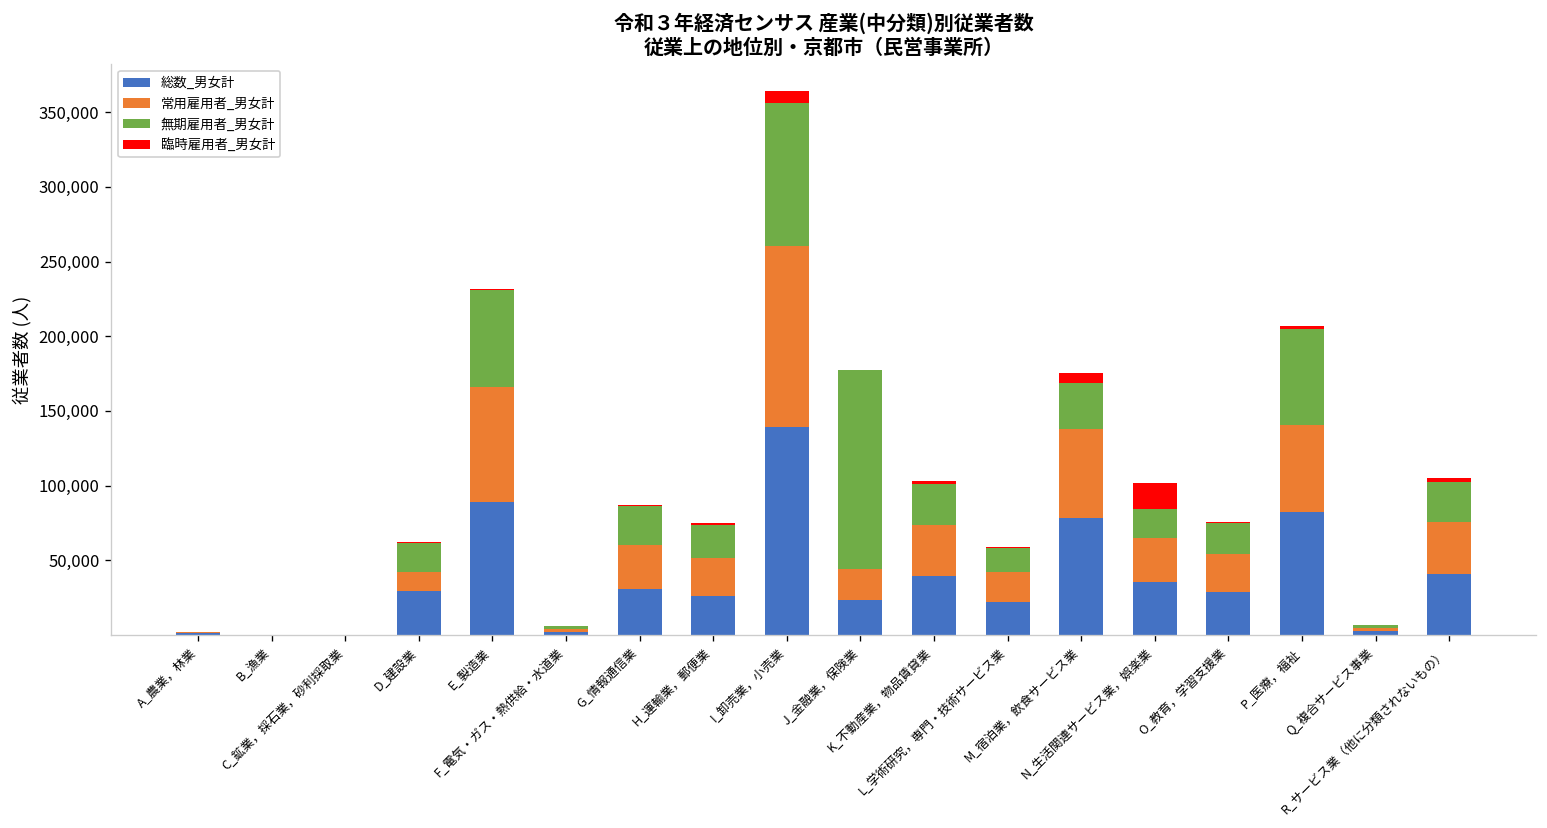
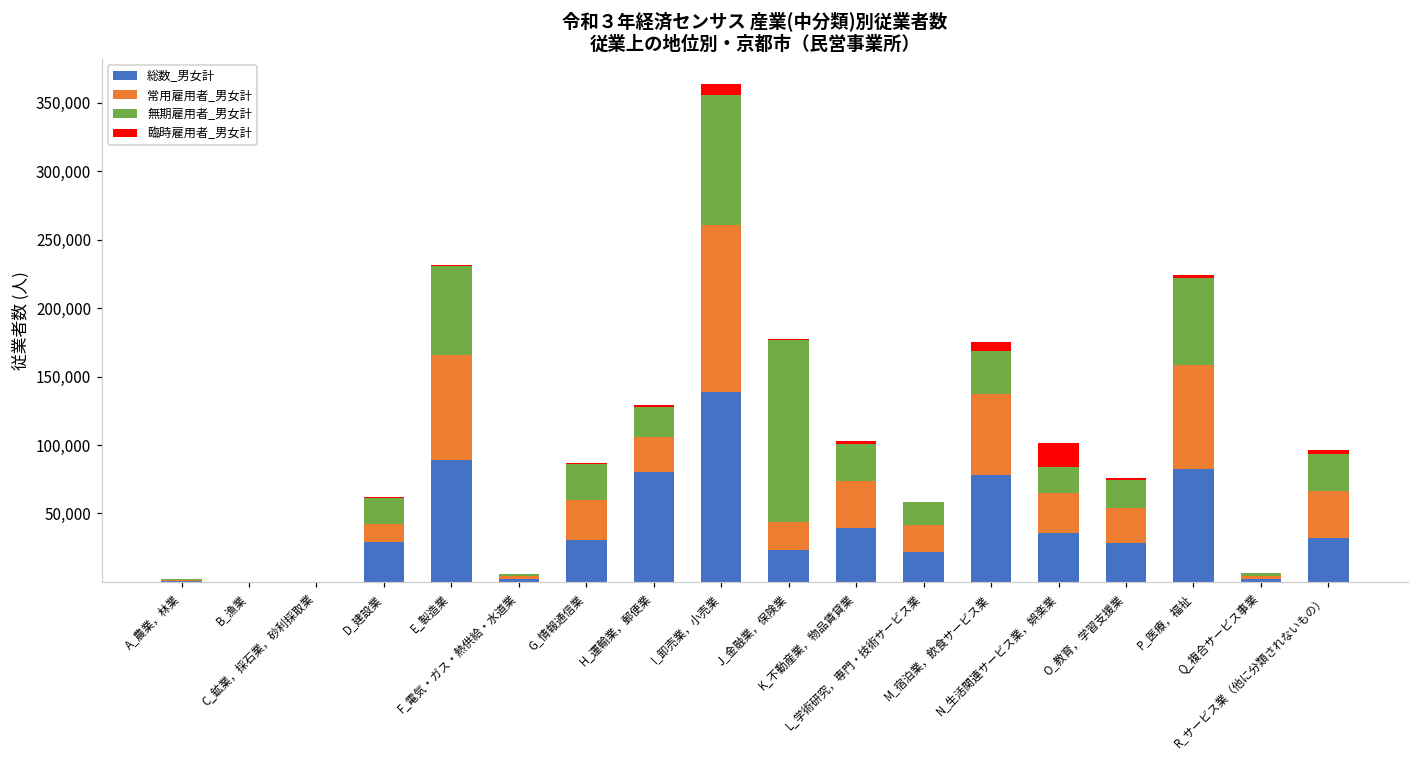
  {
    "総数_男女計": {
      "D_建設業": "29,000",
      "E_製造業": "89,000",
      "F_電気・ガス・熱供給・水道業": "2,000",
      "G_情報通信業": "31,000",
-     "H_運輸業，郵便業": "26,000",
+     "H_運輸業，郵便業": "80,000",
      "I_卸売業，小売業": "139,000",
      "J_金融業，保険業": "23,000",
      "K_不動産業，物品賃貸業": "40,000",
      "L_学術研究，専門・技術サービス業": "22,000",
      "M_宿泊業，飲食サービス業": "78,000",
      "N_生活関連サービス業，娯楽業": "36,000",
      "O_教育，学習支援業": "28,000",
      "P_医療，福祉": "83,000",
      "Q_複合サービス事業": "2,000",
-     "R_サービス業（他に分類されないもの）": "41,000"
+     "R_サービス業（他に分類されないもの）": "32,000"
    },
    "常用雇用者_男女計": {
      "D_建設業": "13,000",
      "E_製造業": "77,000",
      "F_電気・ガス・熱供給・水道業": "2,000",
      "G_情報通信業": "29,000",
      "H_運輸業，郵便業": "25,000",
      "I_卸売業，小売業": "121,000",
      "J_金融業，保険業": "21,000",
      "K_不動産業，物品賃貸業": "34,000",
      "L_学術研究，専門・技術サービス業": "20,000",
      "M_宿泊業，飲食サービス業": "60,000",
      "N_生活関連サービス業，娯楽業": "29,000",
      "O_教育，学習支援業": "25,000",
-     "P_医療，福祉": "58,000",
+     "P_医療，福祉": "76,000",
      "Q_複合サービス事業": "2,000",
      "R_サービス業（他に分類されないもの）": "35,000"
    },
    "無期雇用者_男女計": {
      "D_建設業": "19,000",
      "E_製造業": "65,000",
      "G_情報通信業": "26,000",
      "H_運輸業，郵便業": "22,000",
      "I_卸売業，小売業": "96,000",
      "J_金融業，保険業": "133,000",
      "K_不動産業，物品賃貸業": "27,000",
      "L_学術研究，専門・技術サービス業": "17,000",
      "M_宿泊業，飲食サービス業": "31,000",
      "N_生活関連サービス業，娯楽業": "19,000",
      "O_教育，学習支援業": "21,000",
      "P_医療，福祉": "64,000",
      "R_サービス業（他に分類されないもの）": "27,000"
    },
    "臨時雇用者_男女計": {
      "B_漁業": "0",
      "C_鉱業，採石業，砂利採取業": "0",
      "I_卸売業，小売業": "8,000",
      "K_不動産業，物品賃貸業": "2,000",
      "M_宿泊業，飲食サービス業": "7,000",
      "N_生活関連サービス業，娯楽業": "18,000",
      "R_サービス業（他に分類されないもの）": "3,000"
    }
  }
